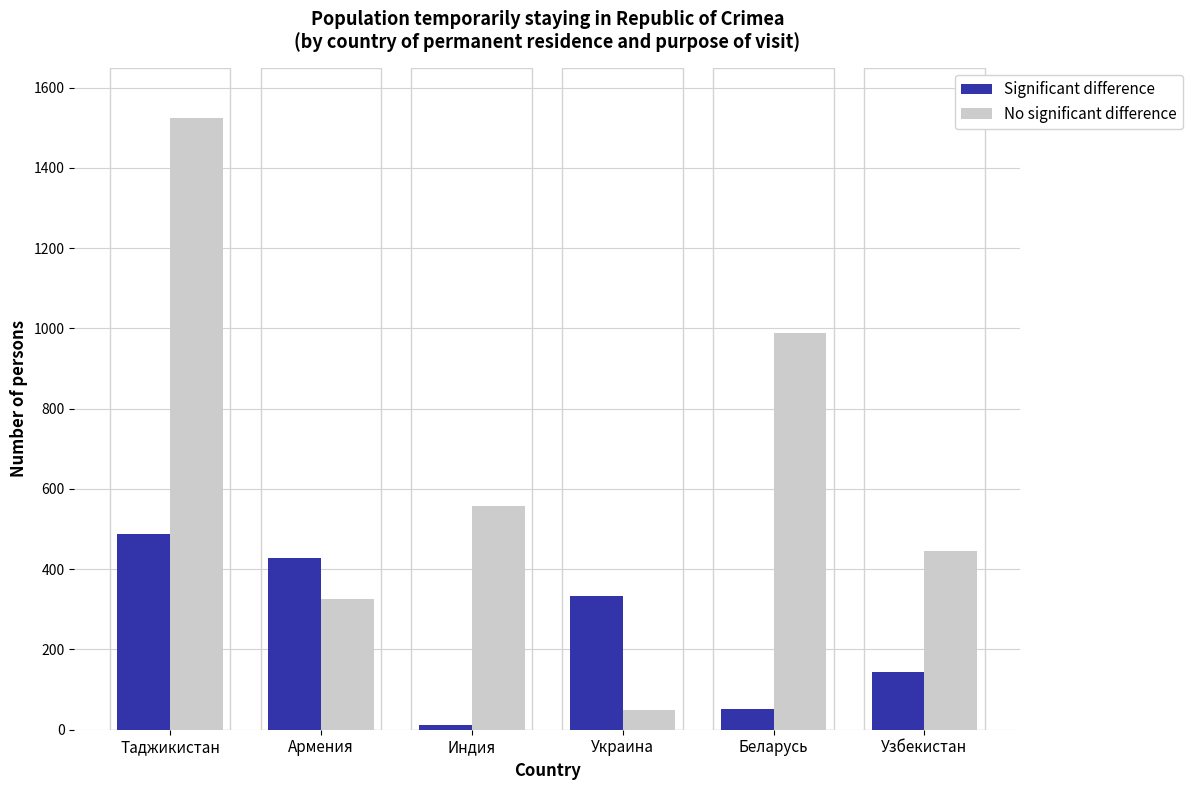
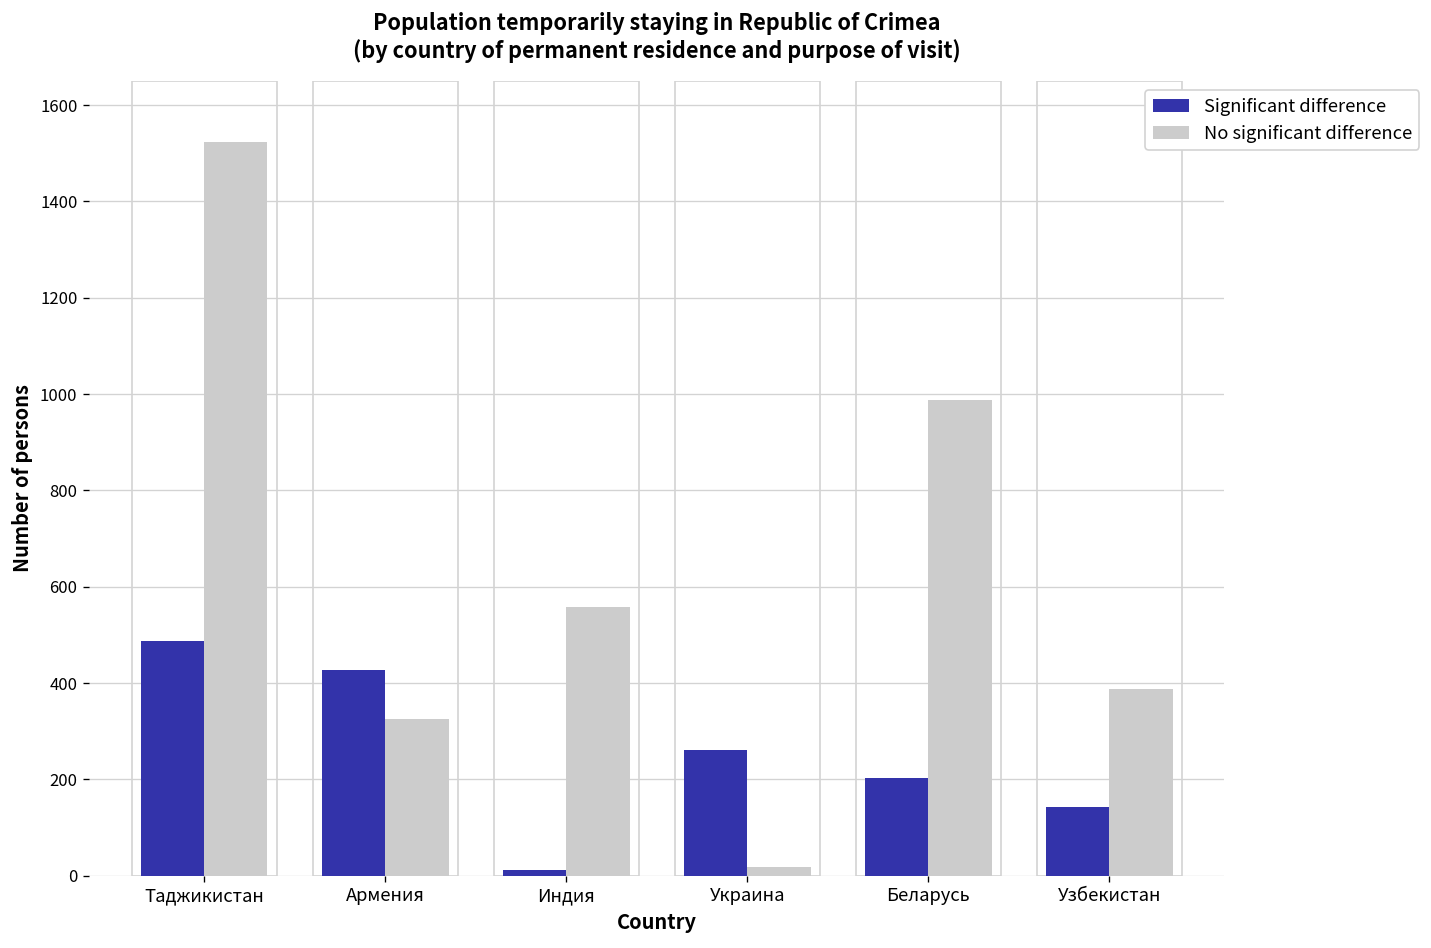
  {
    "Significant difference": {
      "Таджикистан": 490,
      "Армения": 430,
      "Индия": 10,
-     "Украина": 330,
-     "Беларусь": 50,
+     "Украина": 260,
+     "Беларусь": 200,
      "Узбекистан": 140
    },
    "No significant difference": {
      "Таджикистан": 1520,
      "Армения": 330,
      "Индия": 560,
-     "Украина": 50,
+     "Украина": 20,
      "Беларусь": 990,
-     "Узбекистан": 450
+     "Узбекистан": 390
    }
  }
